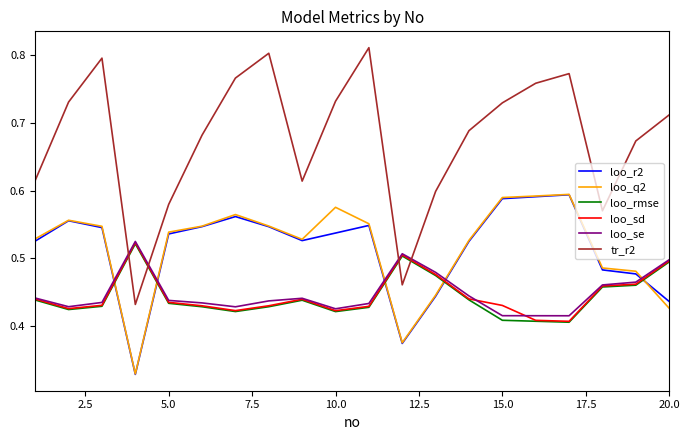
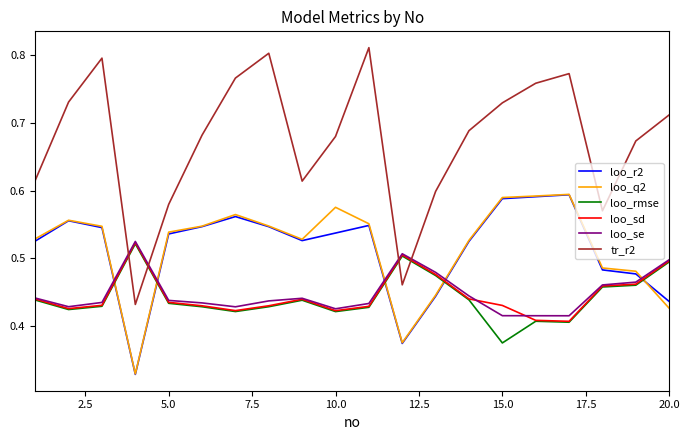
  {
    "loo_r2": {
      "10.0": 0.54,
      "20.0": 0.44
    },
    "loo_q2": {
      "10.0": 0.58,
      "20.0": 0.43
    },
    "loo_rmse": {
-     "15.0": 0.41
+     "15.0": 0.37
    },
    "loo_sd": {
      "15.0": 0.43
    },
    "loo_se": {
      "15.0": 0.42
    },
    "tr_r2": {
      "5.0": 0.58,
-     "10.0": 0.73,
+     "10.0": 0.68,
      "15.0": 0.73,
      "20.0": 0.71
    }
  }
